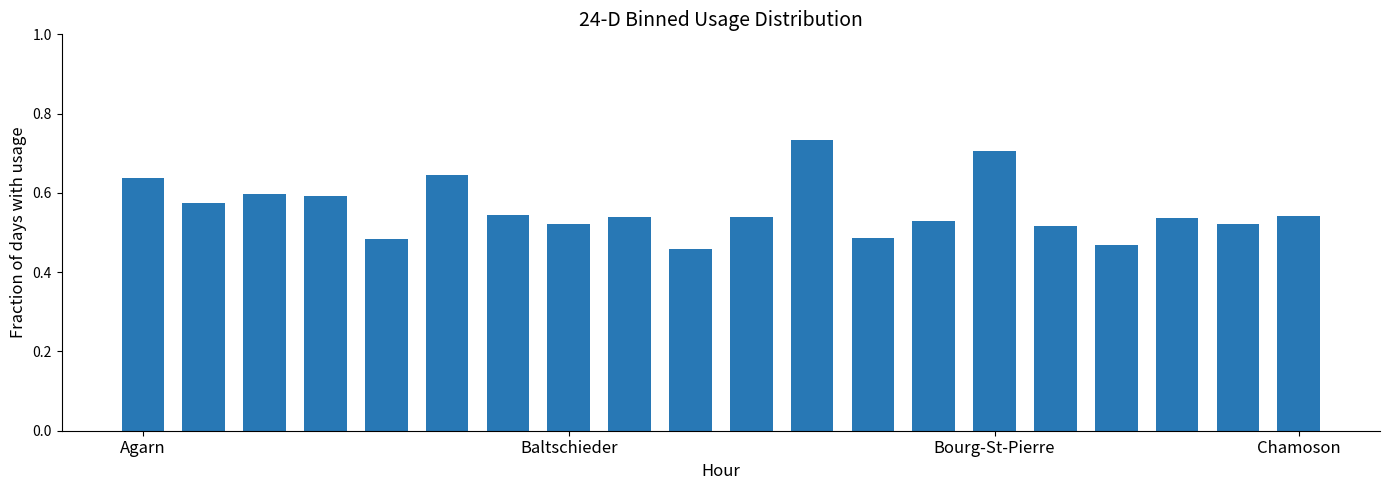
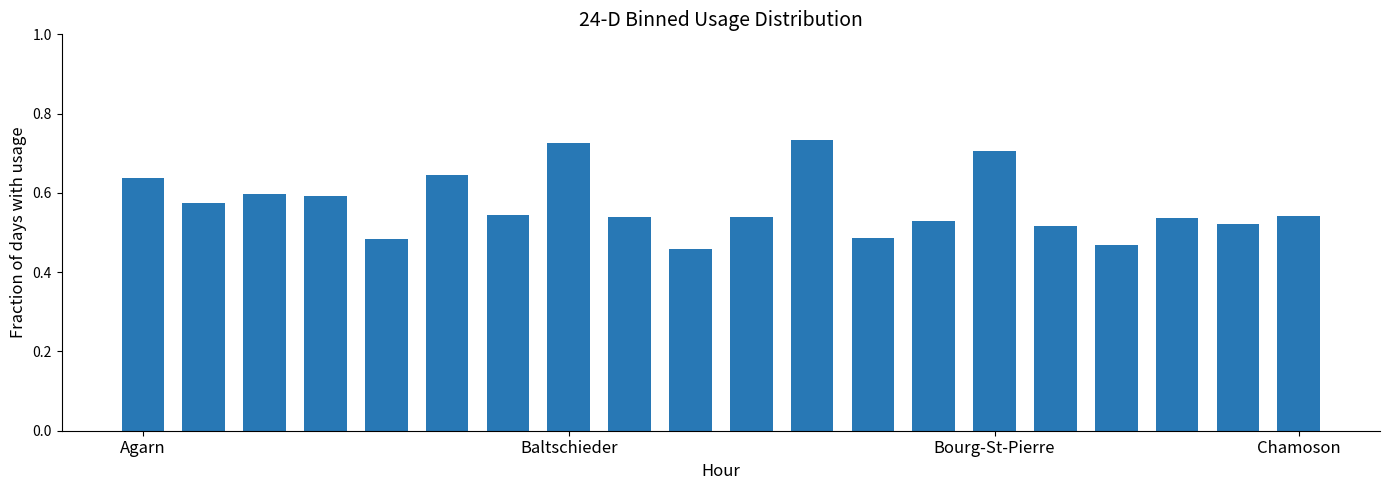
  {
    "Agarn": 0.64,
-   "Baltschieder": 0.52,
+   "Baltschieder": 0.73,
    "Bourg-St-Pierre": 0.71,
    "Chamoson": 0.54
  }
